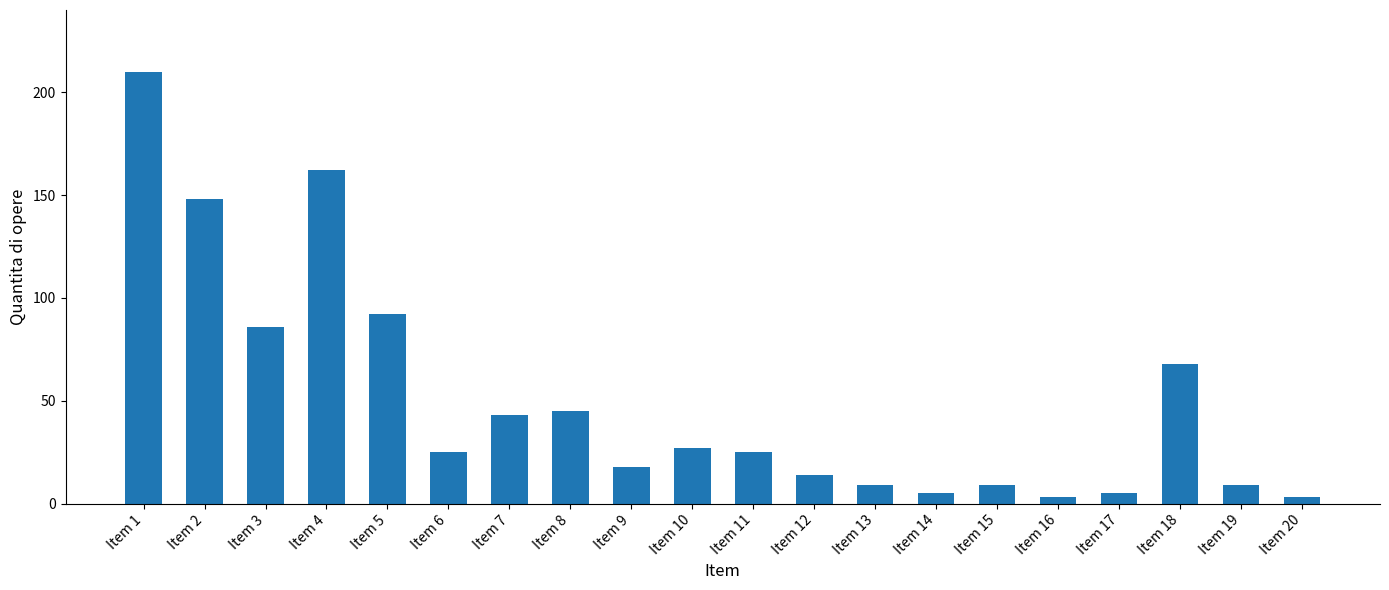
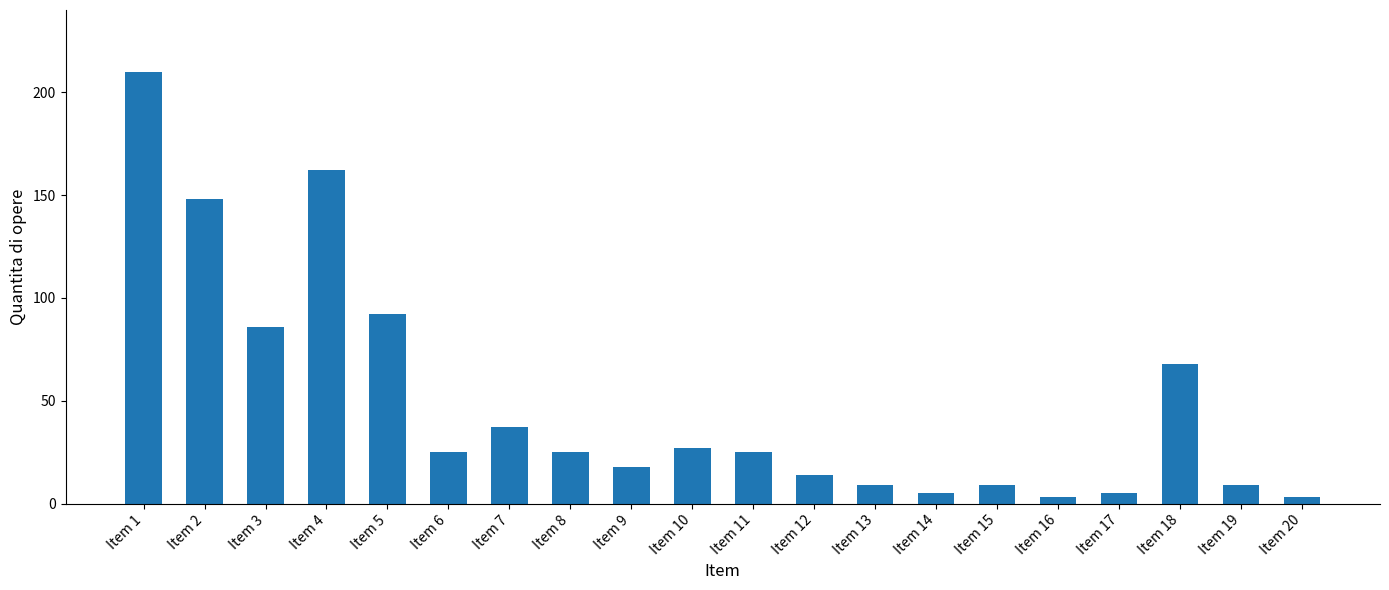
  {
    "Item 1": 210,
    "Item 2": 148,
    "Item 3": 86,
    "Item 4": 162,
    "Item 5": 92,
    "Item 6": 25,
-   "Item 7": 43,
-   "Item 8": 45,
+   "Item 7": 37,
+   "Item 8": 25,
    "Item 9": 18,
    "Item 10": 27,
    "Item 11": 25,
    "Item 12": 14,
    "Item 13": 9,
    "Item 14": 5,
    "Item 15": 9,
    "Item 16": 3,
    "Item 17": 5,
    "Item 18": 68,
    "Item 19": 9,
    "Item 20": 3
  }
